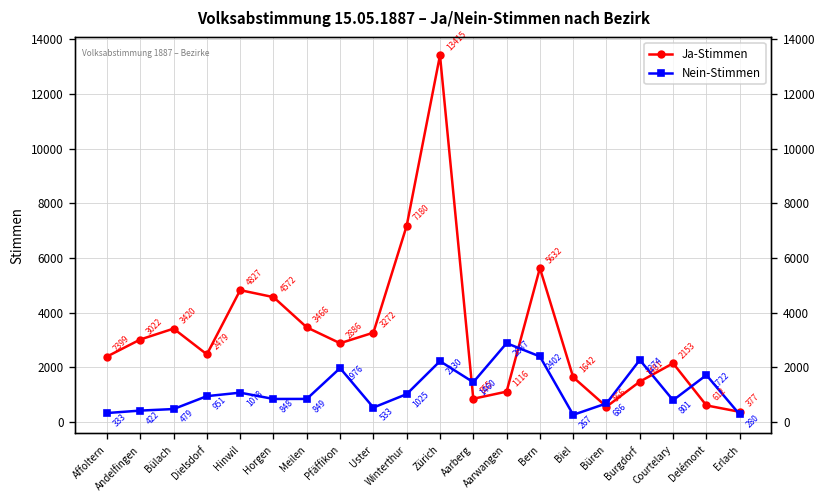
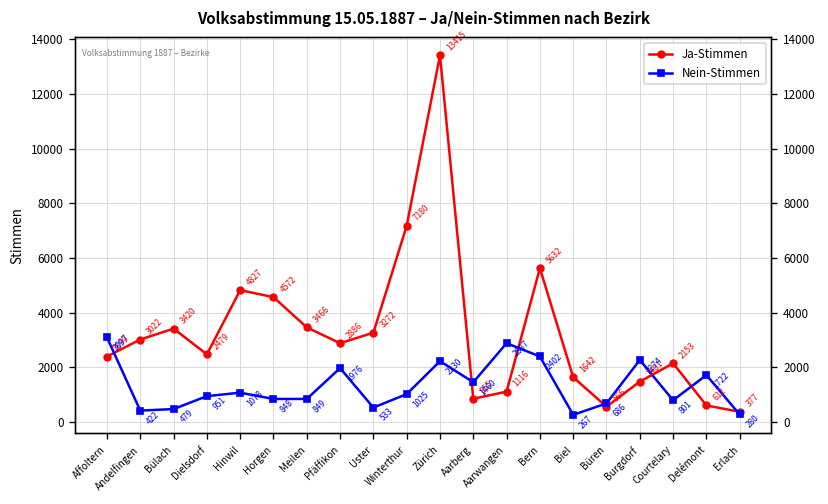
  {
    "Ja-Stimmen": {
      "Affoltern": 2399,
      "Andelfingen": 3022,
      "Bülach": 3420,
      "Dielsdorf": 2479,
      "Hinwil": 4827,
      "Horgen": 4572,
      "Meilen": 3466,
      "Pfäffikon": 2886,
      "Uster": 3272,
      "Winterthur": 7180,
      "Zürich": 13415,
      "Aarwangen": 1116,
      "Bern": 5632,
      "Biel": 1642,
      "Büren": 566,
      "Courtelary": 2153
    },
    "Nein-Stimmen": {
-     "Affoltern": 333,
+     "Affoltern": 3097,
      "Andelfingen": 422,
      "Bülach": 479,
      "Dielsdorf": 951,
      "Hinwil": 1078,
      "Horgen": 848,
      "Meilen": 849,
      "Pfäffikon": 1976,
      "Uster": 533,
      "Winterthur": 1025,
      "Zürich": 2230,
      "Aarwangen": 2887,
      "Bern": 2402,
      "Biel": 267,
      "Büren": 686,
      "Courtelary": 801
    }
  }
